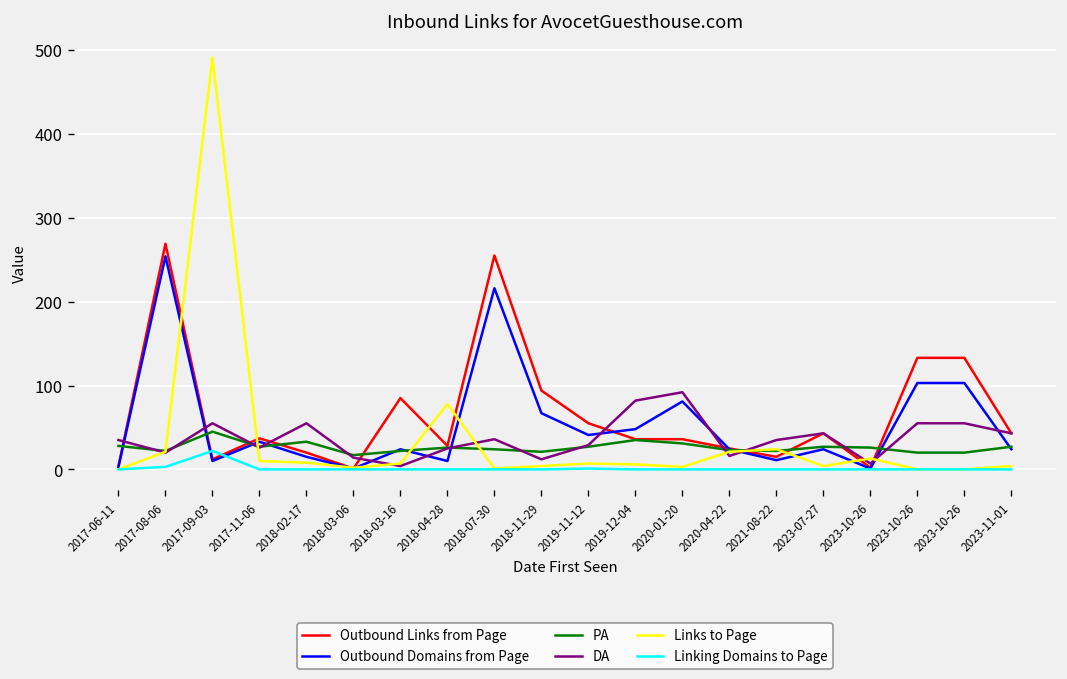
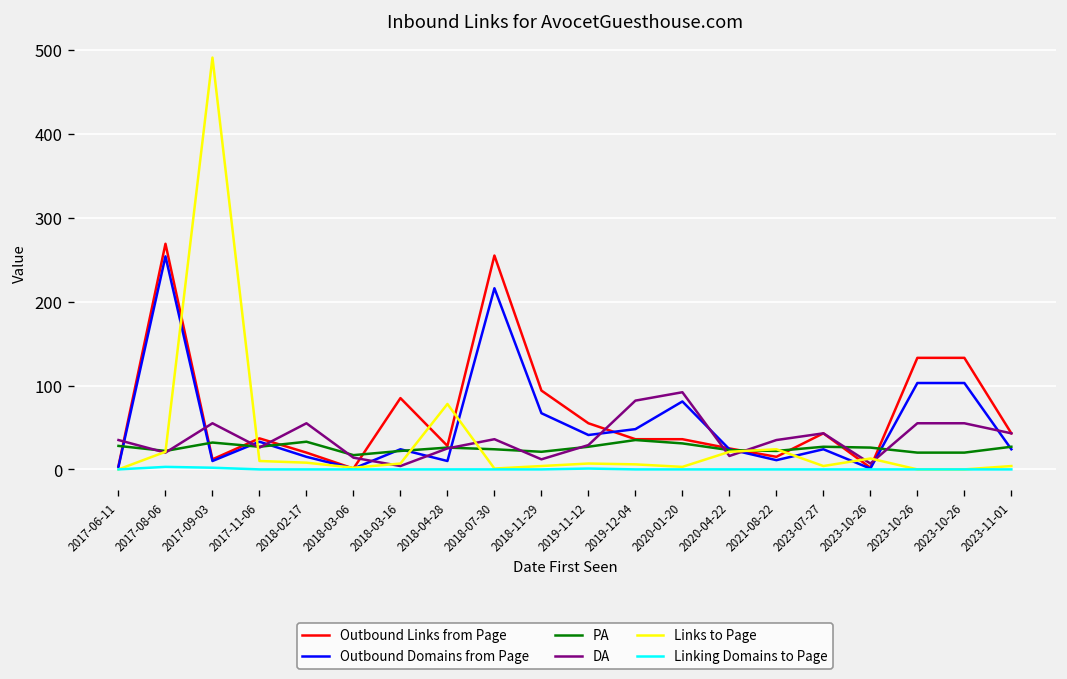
  {
    "Outbound Links from Page": {
      "2017-08-06": 270,
      "2017-11-06": 40,
      "2018-02-17": 20,
      "2018-03-16": 90,
      "2018-07-30": 260,
      "2018-11-29": 90,
      "2019-11-12": 60,
      "2020-01-20": 40,
      "2021-08-22": 20
    },
    "Outbound Domains from Page": {
      "2017-08-06": 250,
      "2017-11-06": 30,
      "2018-02-17": 20,
      "2018-04-28": 10,
      "2018-07-30": 220,
      "2018-11-29": 70,
      "2019-11-12": 40,
      "2019-12-04": 50,
      "2020-01-20": 80,
      "2021-08-22": 10
    },
    "PA": {
      "2017-06-11": 30,
-     "2017-09-03": 50,
+     "2017-09-03": 30,
      "2018-02-17": 30,
      "2018-07-30": 20,
      "2018-11-29": 20,
      "2020-01-20": 30
    },
    "DA": {
      "2017-06-11": 40,
      "2017-09-03": 60,
      "2018-02-17": 60,
      "2018-07-30": 40,
      "2018-11-29": 10,
      "2019-12-04": 80,
      "2020-01-20": 90,
      "2020-04-22": 20,
      "2021-08-22": 40
    },
    "Links to Page": {
      "2017-09-03": 490,
      "2017-11-06": 10,
      "2018-02-17": 10,
      "2018-04-28": 80,
      "2018-11-29": 0,
      "2019-11-12": 10,
      "2019-12-04": 10,
      "2023-07-27": 0,
      "2023-11-01": 0
    },
    "Linking Domains to Page": {
      "2017-08-06": 0,
-     "2017-09-03": 20,
+     "2017-09-03": 0,
      "2017-11-06": 0,
      "2018-02-17": 0,
      "2018-03-16": 0,
      "2018-04-28": 0,
      "2018-11-29": 0,
      "2019-11-12": 0,
      "2019-12-04": 0,
      "2020-04-22": 0,
      "2021-08-22": 0,
      "2023-07-27": 0,
      "2023-11-01": 0
    }
  }
